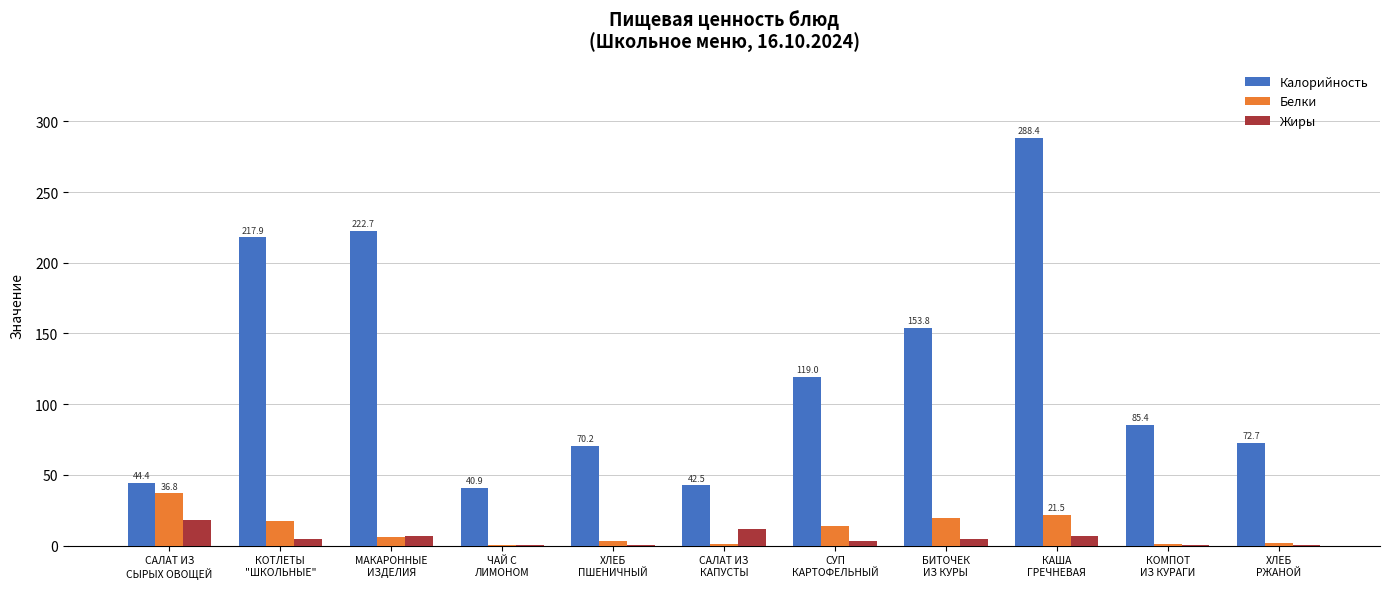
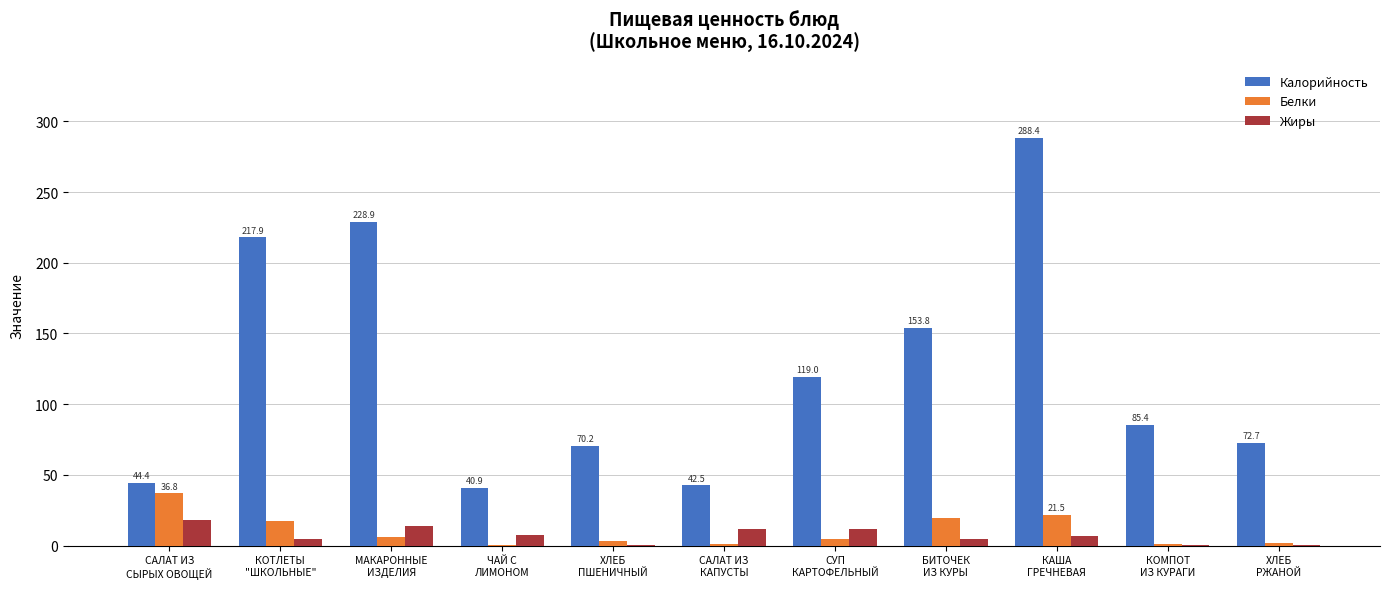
  {
    "Калорийность": {
      "САЛАТ ИЗ СЫРЫХ ОВОЩЕЙ": 44.4,
      "КОТЛЕТЫ \"ШКОЛЬНЫЕ\"": 217.9,
-     "МАКАРОННЫЕ ИЗДЕЛИЯ": 222.7,
+     "МАКАРОННЫЕ ИЗДЕЛИЯ": 228.9,
      "ЧАЙ С ЛИМОНОМ": 40.9,
      "ХЛЕБ ПШЕНИЧНЫЙ": 70.2,
      "САЛАТ ИЗ КАПУСТЫ": 42.5,
      "СУП КАРТОФЕЛЬНЫЙ": 119.0,
      "БИТОЧЕК ИЗ КУРЫ": 153.8,
      "КАША ГРЕЧНЕВАЯ": 288.4,
      "КОМПОТ ИЗ КУРАГИ": 85.4,
      "ХЛЕБ РЖАНОЙ": 72.7
    },
    "Белки": {
      "КОТЛЕТЫ \"ШКОЛЬНЫЕ\"": 17,
      "МАКАРОННЫЕ ИЗДЕЛИЯ": 6,
      "ХЛЕБ ПШЕНИЧНЫЙ": 3,
-     "СУП КАРТОФЕЛЬНЫЙ": 14,
+     "СУП КАРТОФЕЛЬНЫЙ": 5,
      "БИТОЧЕК ИЗ КУРЫ": 20
    },
    "Жиры": {
      "САЛАТ ИЗ СЫРЫХ ОВОЩЕЙ": 18,
      "КОТЛЕТЫ \"ШКОЛЬНЫЕ\"": 5,
-     "МАКАРОННЫЕ ИЗДЕЛИЯ": 7,
-     "ЧАЙ С ЛИМОНОМ": 0,
+     "МАКАРОННЫЕ ИЗДЕЛИЯ": 14,
+     "ЧАЙ С ЛИМОНОМ": 8,
      "САЛАТ ИЗ КАПУСТЫ": 12,
-     "СУП КАРТОФЕЛЬНЫЙ": 3,
+     "СУП КАРТОФЕЛЬНЫЙ": 12,
      "БИТОЧЕК ИЗ КУРЫ": 5,
      "КАША ГРЕЧНЕВАЯ": 7
    }
  }
